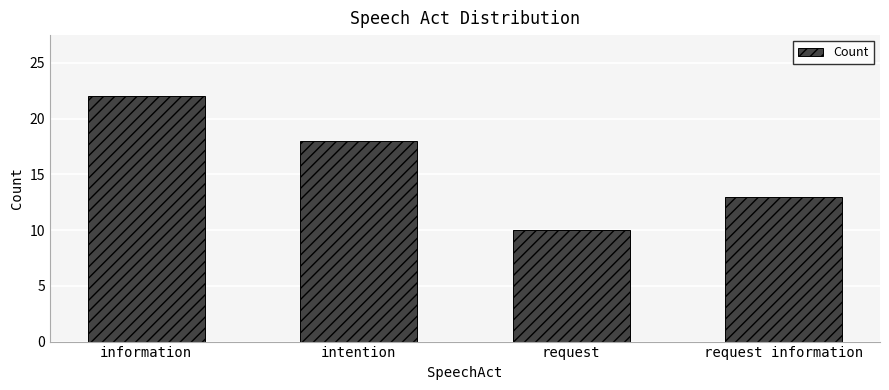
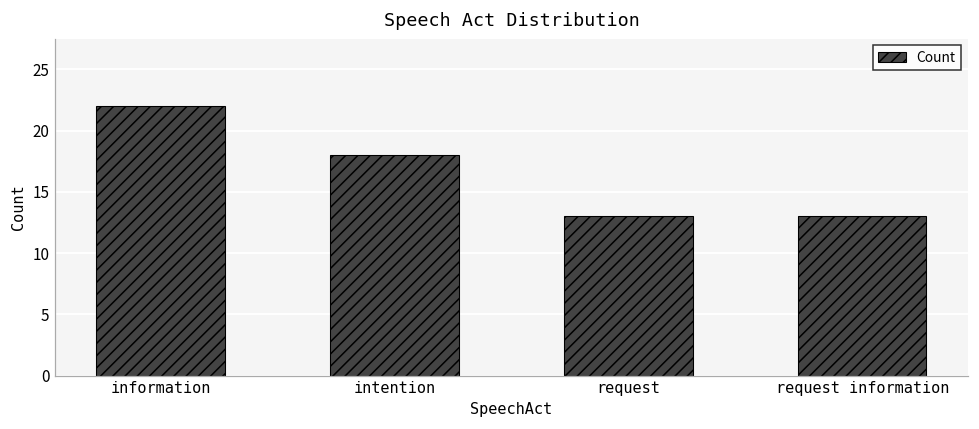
  {
    "information": 22,
    "intention": 18,
-   "request": 10,
+   "request": 13,
    "request information": 13
  }
